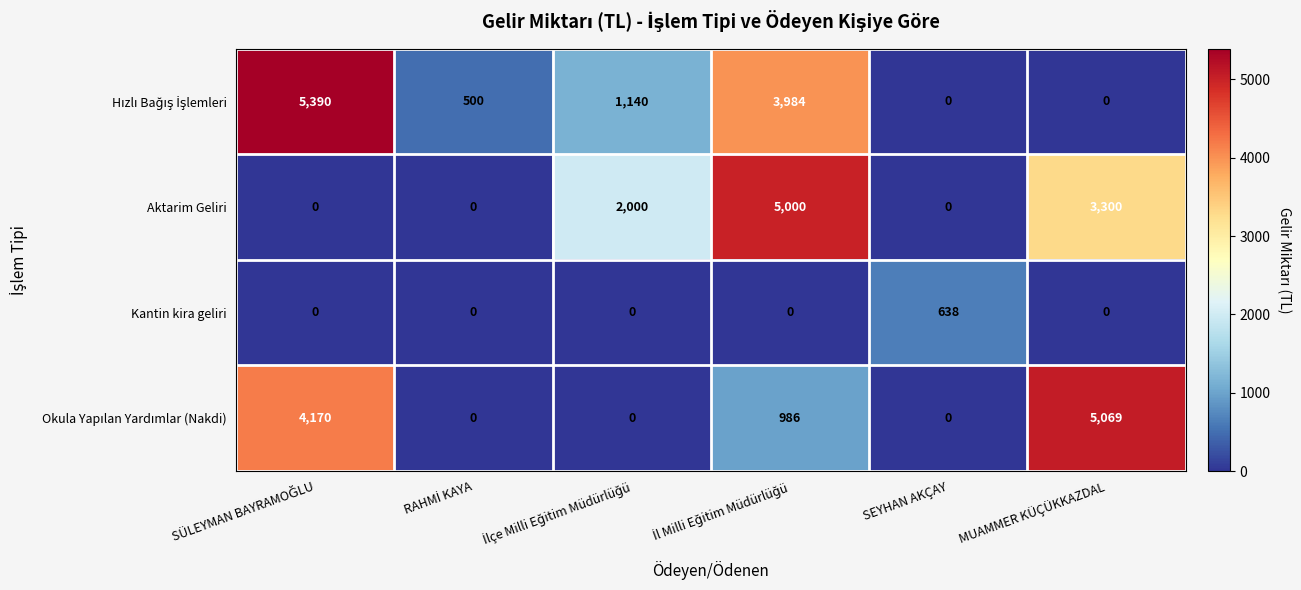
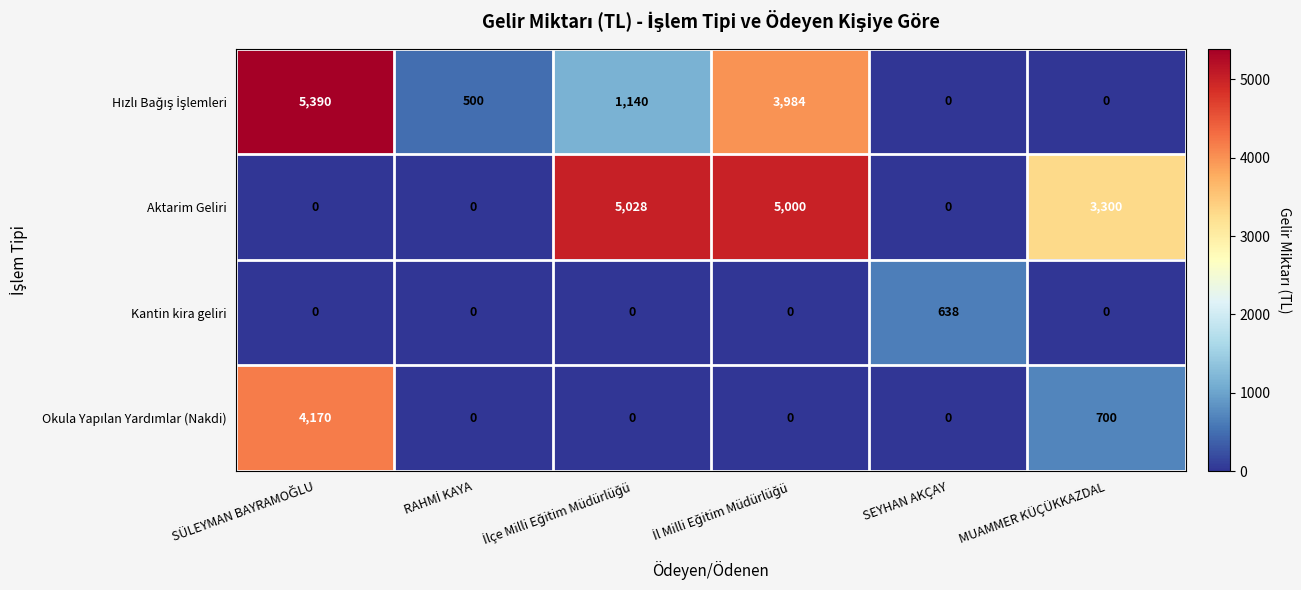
  {
    "Hızlı Bağış İşlemleri": {
      "SÜLEYMAN BAYRAMOĞLU": "5,390",
      "RAHMİ KAYA": "500",
      "İlçe Milli Eğitim Müdürlüğü": "1,140",
      "İl Milli Eğitim Müdürlüğü": "3,984",
      "SEYHAN AKÇAY": "0",
      "MUAMMER KÜÇÜKKAZDAL": "0"
    },
    "Aktarim Geliri": {
      "SÜLEYMAN BAYRAMOĞLU": "0",
      "RAHMİ KAYA": "0",
-     "İlçe Milli Eğitim Müdürlüğü": "2,000",
+     "İlçe Milli Eğitim Müdürlüğü": "5,028",
      "İl Milli Eğitim Müdürlüğü": "5,000",
      "SEYHAN AKÇAY": "0",
      "MUAMMER KÜÇÜKKAZDAL": "3,300"
    },
    "Kantin kira geliri": {
      "SÜLEYMAN BAYRAMOĞLU": "0",
      "RAHMİ KAYA": "0",
      "İlçe Milli Eğitim Müdürlüğü": "0",
      "İl Milli Eğitim Müdürlüğü": "0",
      "SEYHAN AKÇAY": "638",
      "MUAMMER KÜÇÜKKAZDAL": "0"
    },
    "Okula Yapılan Yardımlar (Nakdi)": {
      "SÜLEYMAN BAYRAMOĞLU": "4,170",
      "RAHMİ KAYA": "0",
      "İlçe Milli Eğitim Müdürlüğü": "0",
-     "İl Milli Eğitim Müdürlüğü": "986",
+     "İl Milli Eğitim Müdürlüğü": "0",
      "SEYHAN AKÇAY": "0",
-     "MUAMMER KÜÇÜKKAZDAL": "5,069"
+     "MUAMMER KÜÇÜKKAZDAL": "700"
    }
  }
